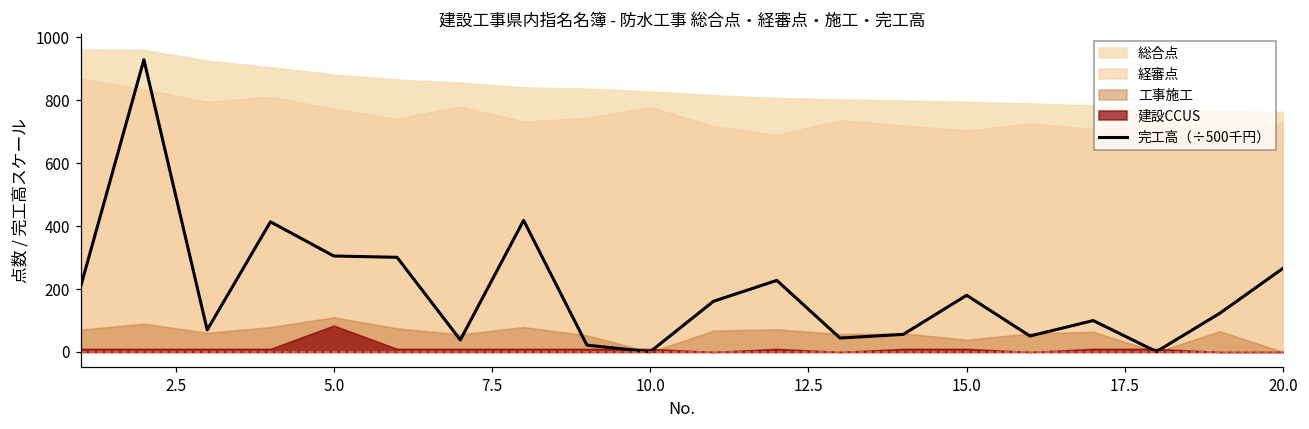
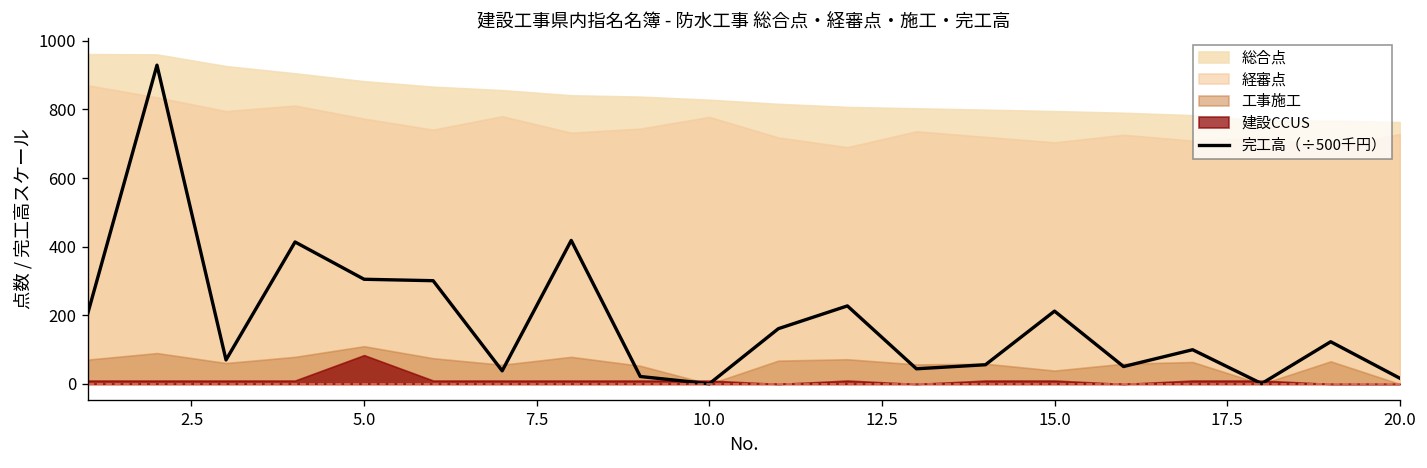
  {
    "完工高（÷500千円）": {
      "5.0": 310,
-     "15.0": 180,
-     "20.0": 270
+     "15.0": 210,
+     "20.0": 20
    },
    "工事施工": {
      "5.0": 110,
      "15.0": 40
    },
    "建設CCUS": {
      "5.0": 80,
      "10.0": 10,
      "15.0": 10
    }
  }
